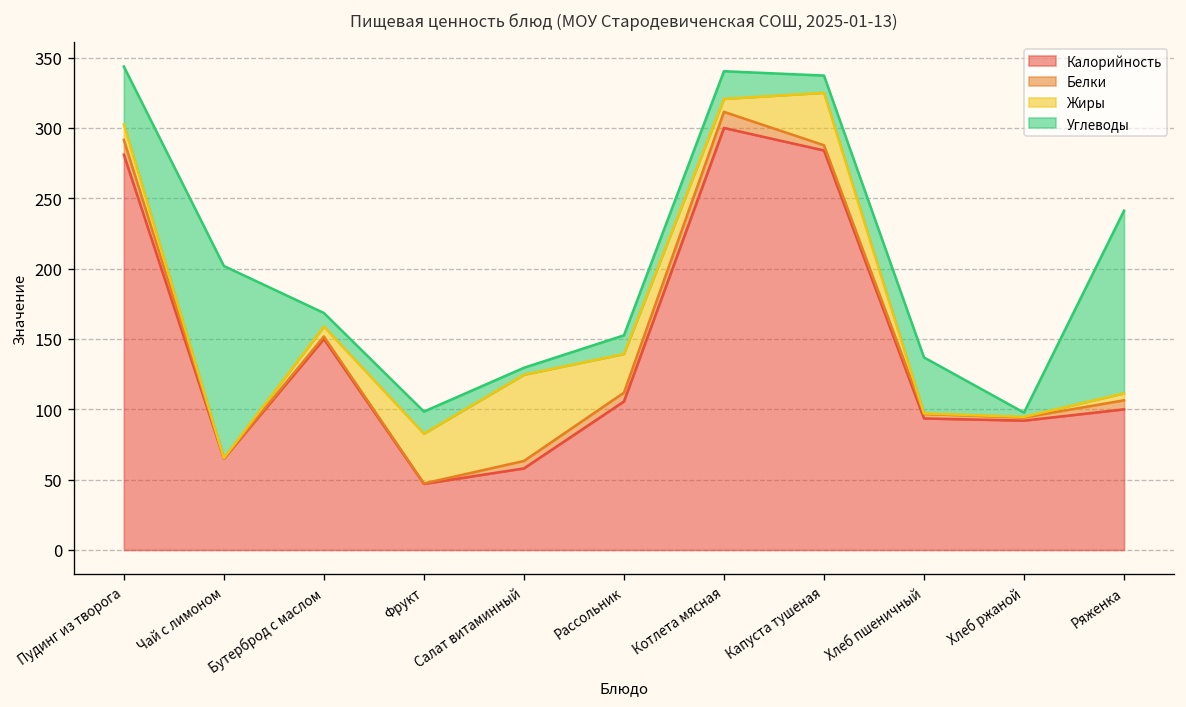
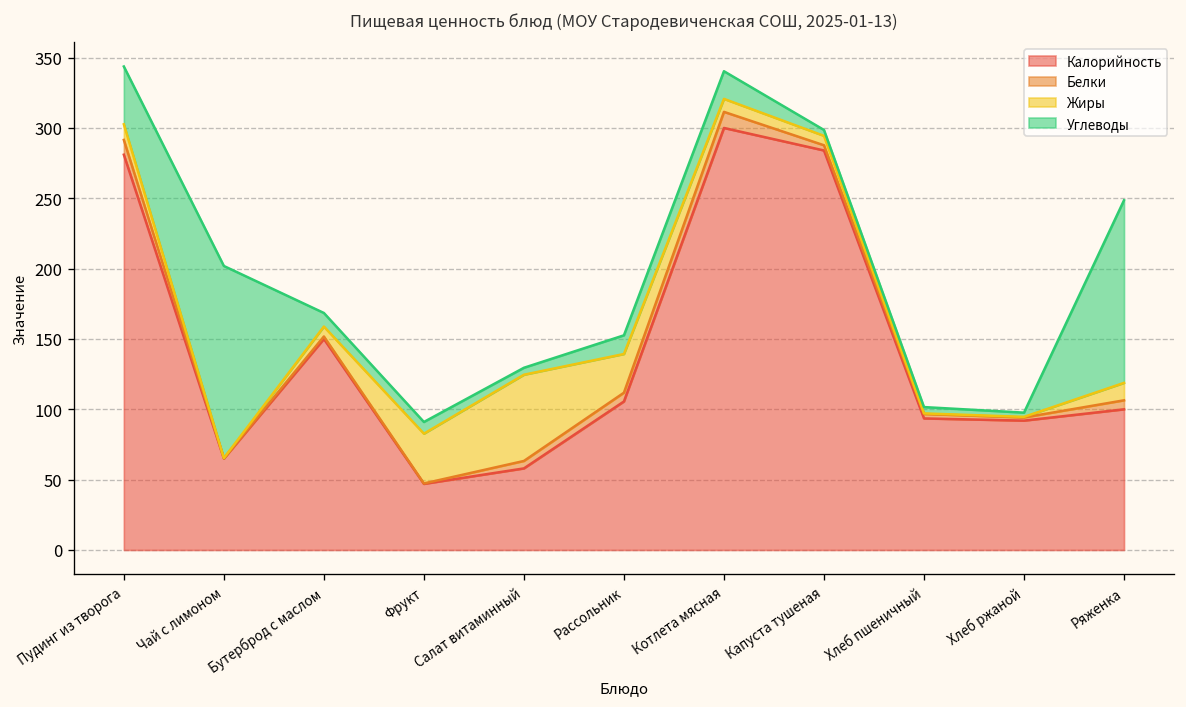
  {
    "Жиры": {
      "Пудинг из творога": 11,
      "Бутерброд с маслом": 7,
      "Фрукт": 35,
      "Салат витаминный": 61,
      "Рассольник": 27,
      "Котлета мясная": 9,
-     "Капуста тушеная": 37,
-     "Ряженка": 5
+     "Капуста тушеная": 7,
+     "Ряженка": 12
    },
    "Углеводы": {
      "Пудинг из творога": 41,
      "Чай с лимоном": 137,
      "Бутерброд с маслом": 10,
-     "Фрукт": 16,
+     "Фрукт": 8,
      "Салат витаминный": 5,
      "Рассольник": 13,
      "Котлета мясная": 20,
-     "Капуста тушеная": 12,
-     "Хлеб пшеничный": 40,
+     "Капуста тушеная": 4,
+     "Хлеб пшеничный": 5,
      "Хлеб ржаной": 3,
      "Ряженка": 130
    }
  }
